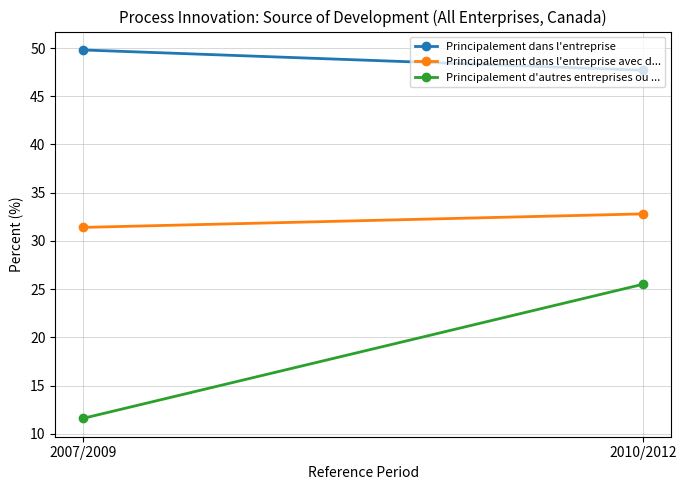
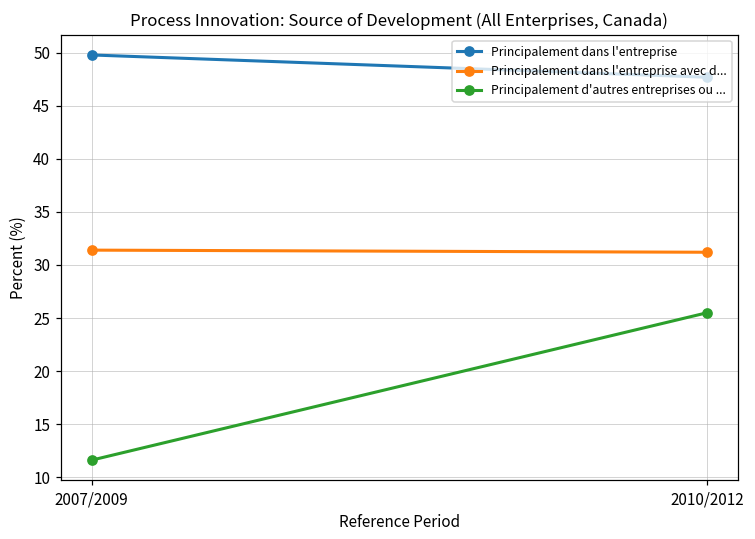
  {
    "Principalement dans l'entreprise": {
      "2007/2009": 50
    },
    "Principalement dans l'entreprise avec d...": {
      "2007/2009": 31,
-     "2010/2012": 33
+     "2010/2012": 31
    },
    "Principalement d'autres entreprises ou ...": {
      "2007/2009": 12,
      "2010/2012": 26
    }
  }
